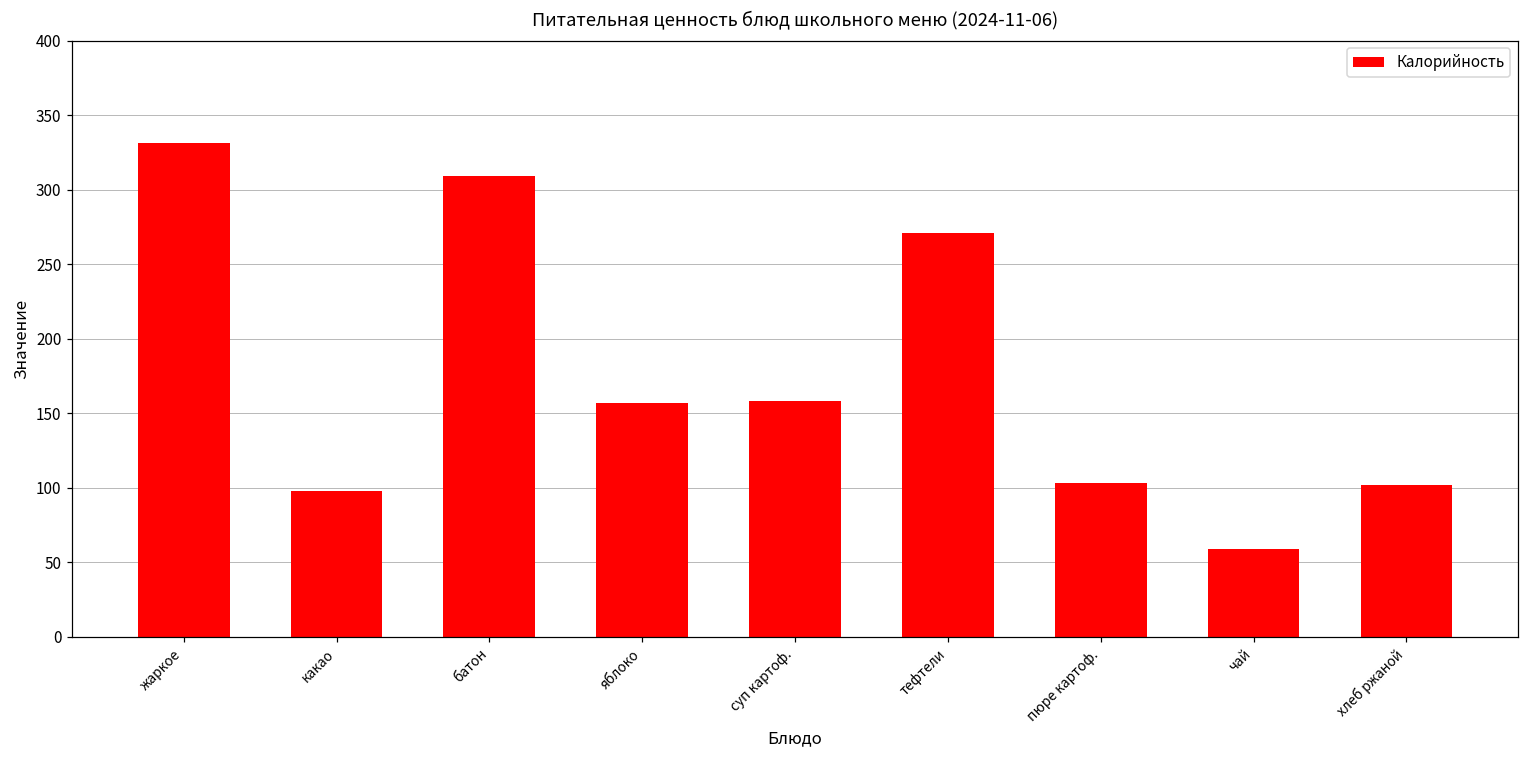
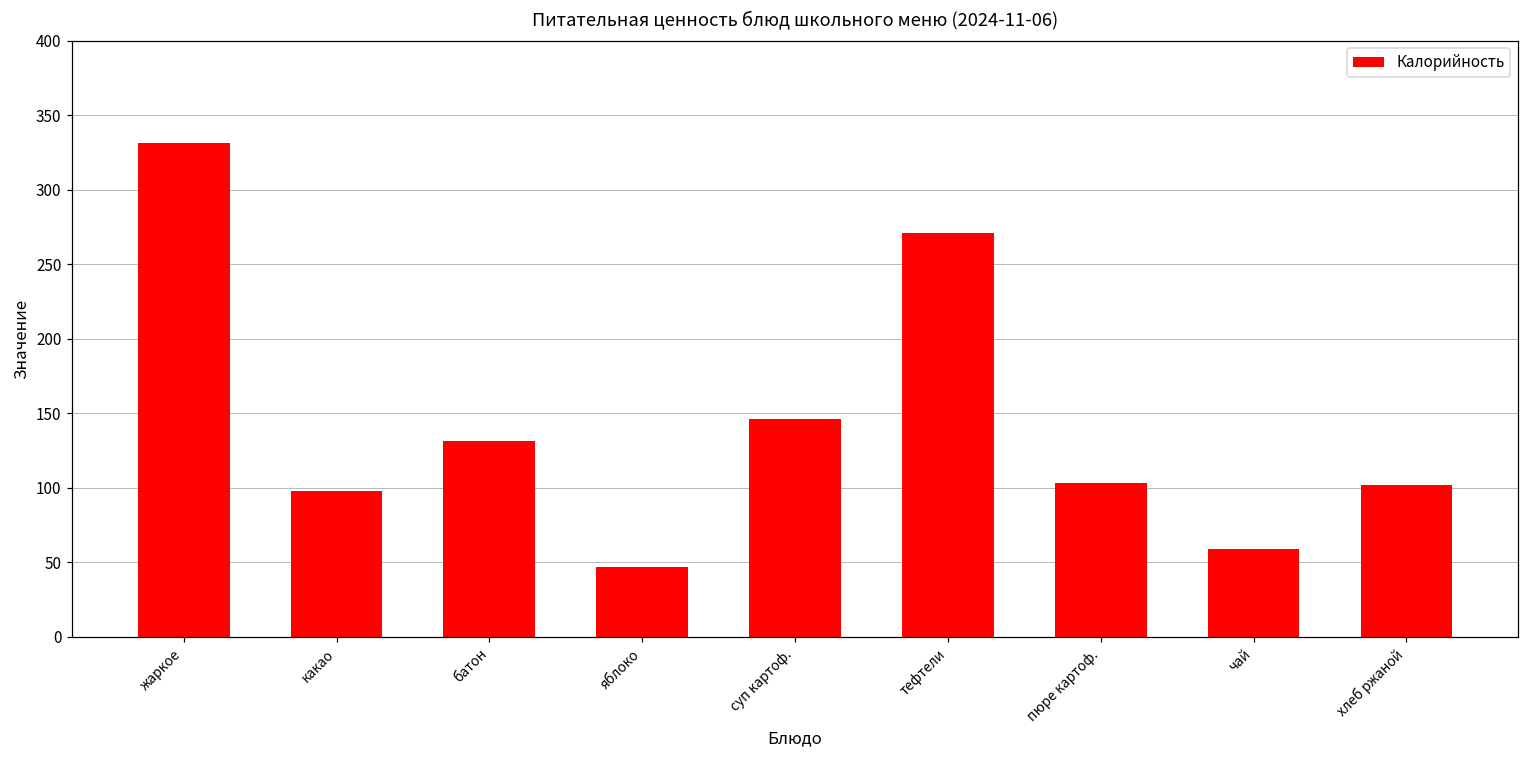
  {
    "жаркое": 331,
    "какао": 98,
-   "батон": 309,
-   "яблоко": 157,
-   "суп картоф.": 158,
+   "батон": 131,
+   "яблоко": 47,
+   "суп картоф.": 146,
    "тефтели": 271,
    "пюре картоф.": 103,
    "чай": 59,
    "хлеб ржаной": 102
  }
